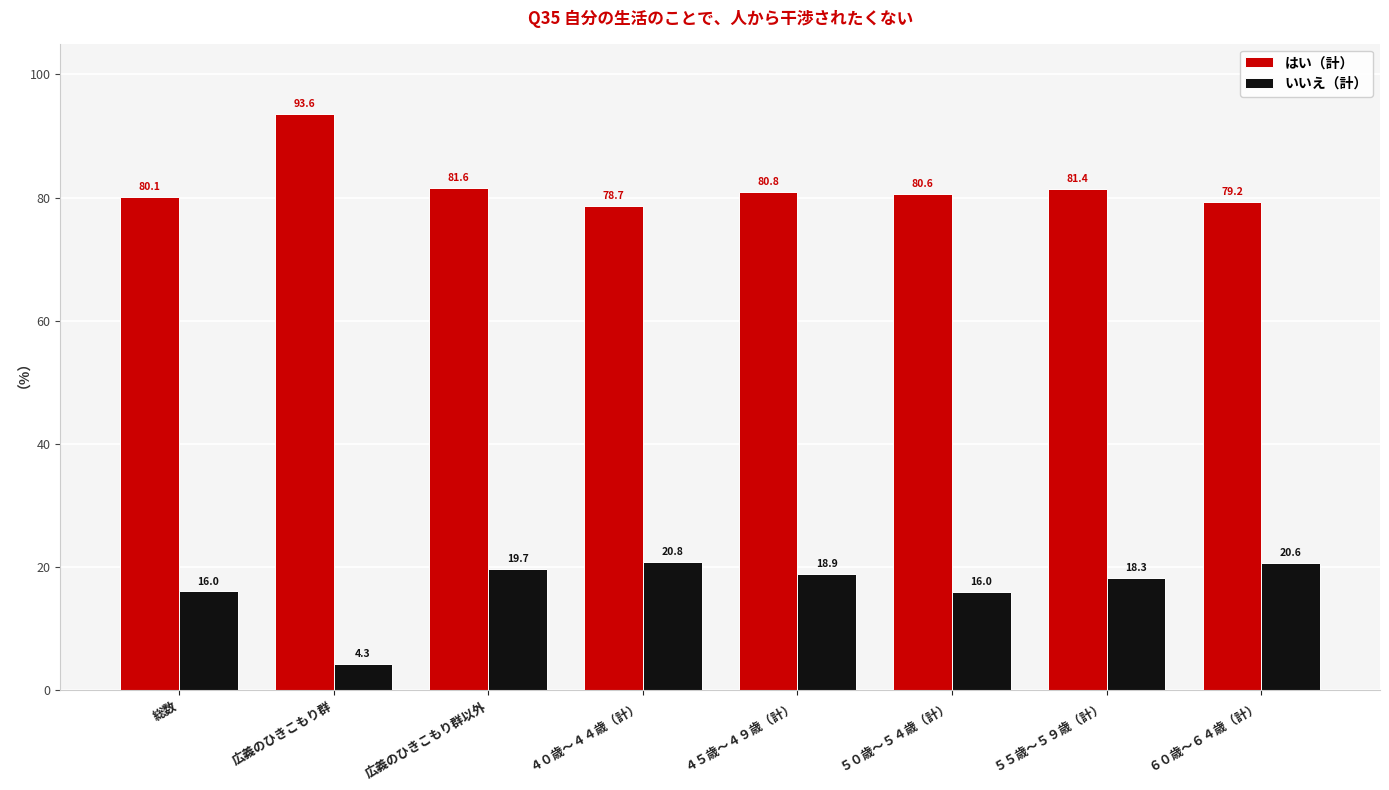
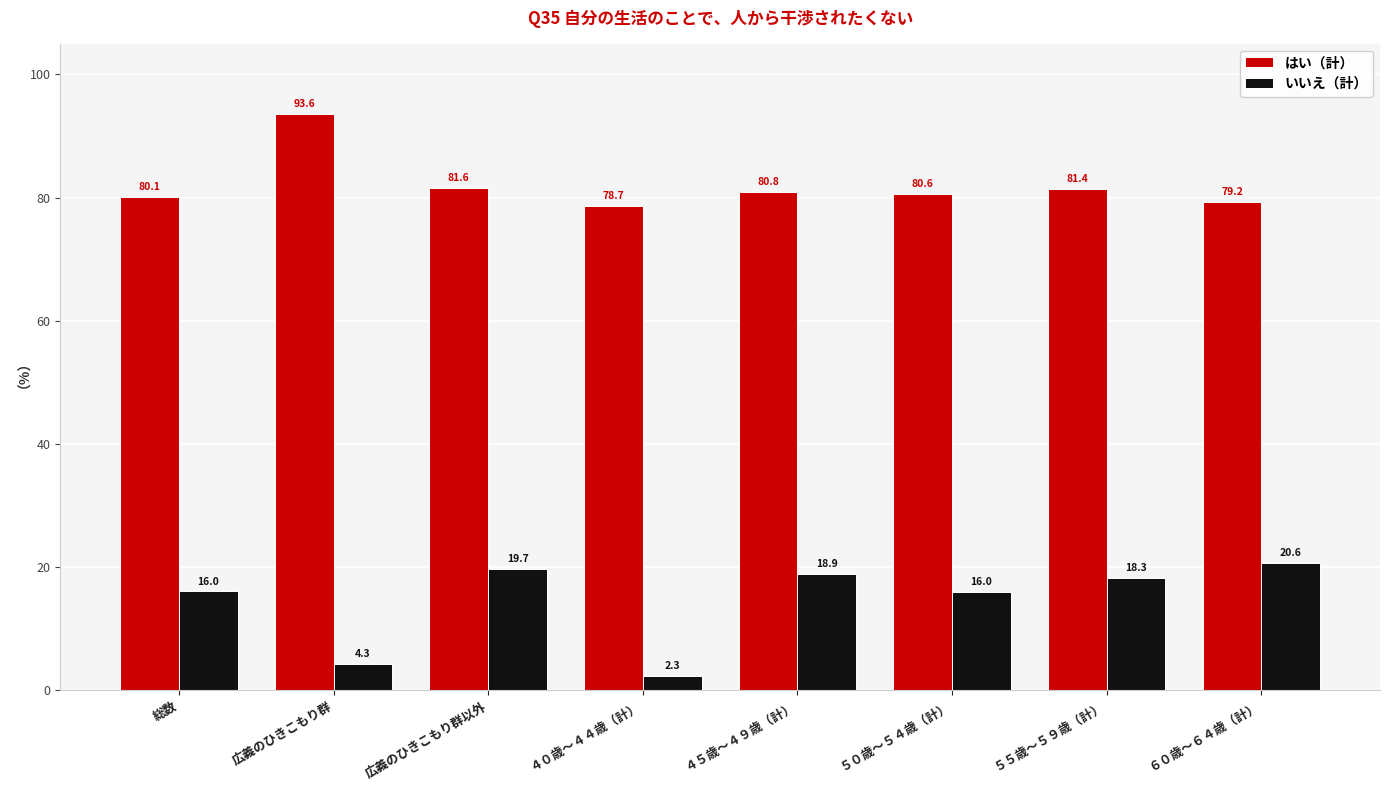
  {
    "はい（計）": {
      "総数": 80.1,
      "広義のひきこもり群": 93.6,
      "広義のひきこもり群以外": 81.6,
      "４０歳～４４歳（計）": 78.7,
      "４５歳～４９歳（計）": 80.8,
      "５０歳～５４歳（計）": 80.6,
      "５５歳～５９歳（計）": 81.4,
      "６０歳～６４歳（計）": 79.2
    },
    "いいえ（計）": {
      "総数": 16.0,
      "広義のひきこもり群": 4.3,
      "広義のひきこもり群以外": 19.7,
-     "４０歳～４４歳（計）": 20.8,
+     "４０歳～４４歳（計）": 2.3,
      "４５歳～４９歳（計）": 18.9,
      "５０歳～５４歳（計）": 16.0,
      "５５歳～５９歳（計）": 18.3,
      "６０歳～６４歳（計）": 20.6
    }
  }
